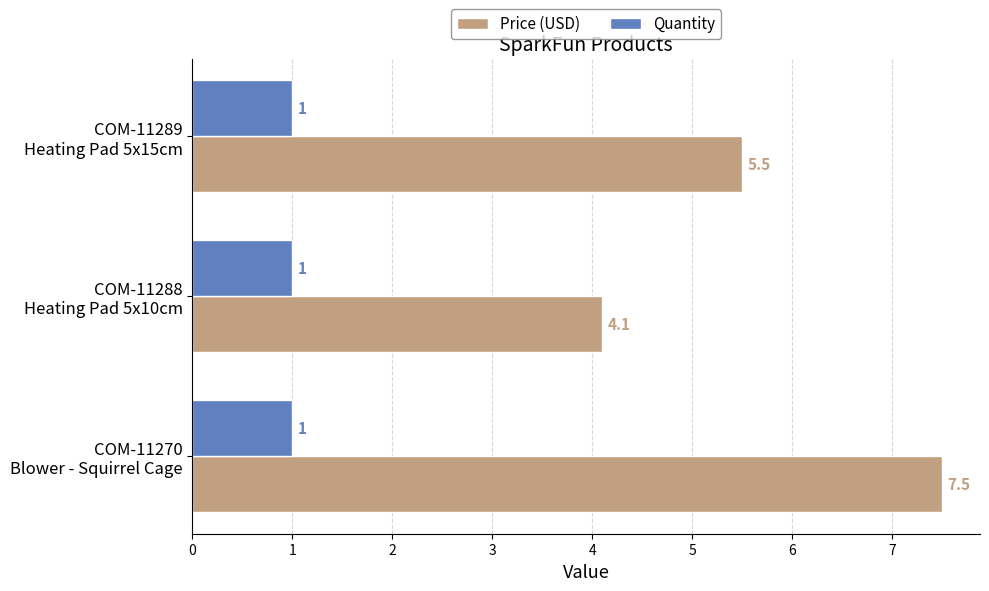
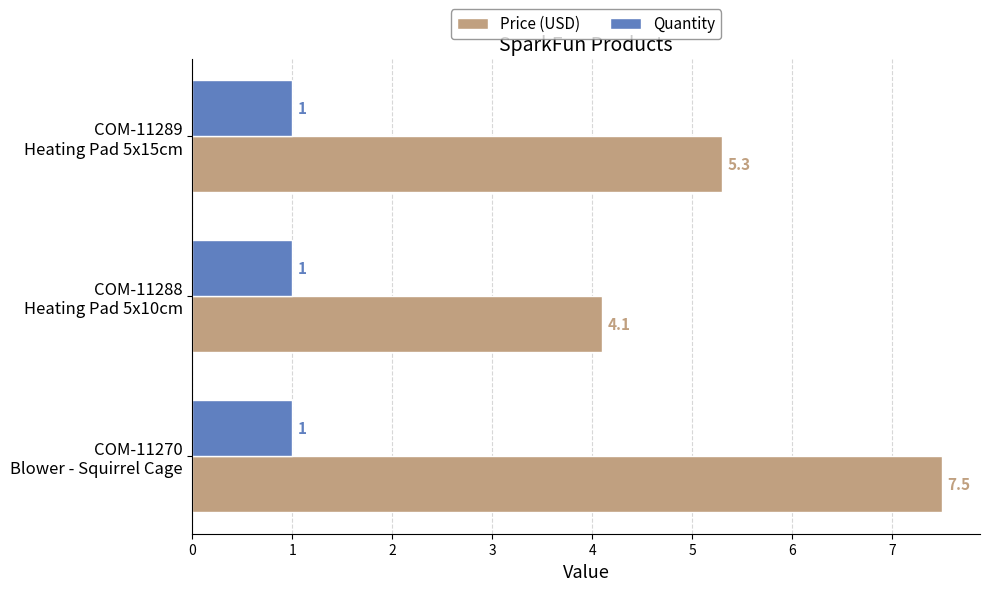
  {
    "Price (USD)": {
-     "COM-11289 Heating Pad 5x15cm": 5.5,
+     "COM-11289 Heating Pad 5x15cm": 5.3,
      "COM-11288 Heating Pad 5x10cm": 4.1,
      "COM-11270 Blower - Squirrel Cage": 7.5
    },
    "Quantity": {
      "COM-11289 Heating Pad 5x15cm": 1,
      "COM-11288 Heating Pad 5x10cm": 1,
      "COM-11270 Blower - Squirrel Cage": 1
    }
  }
